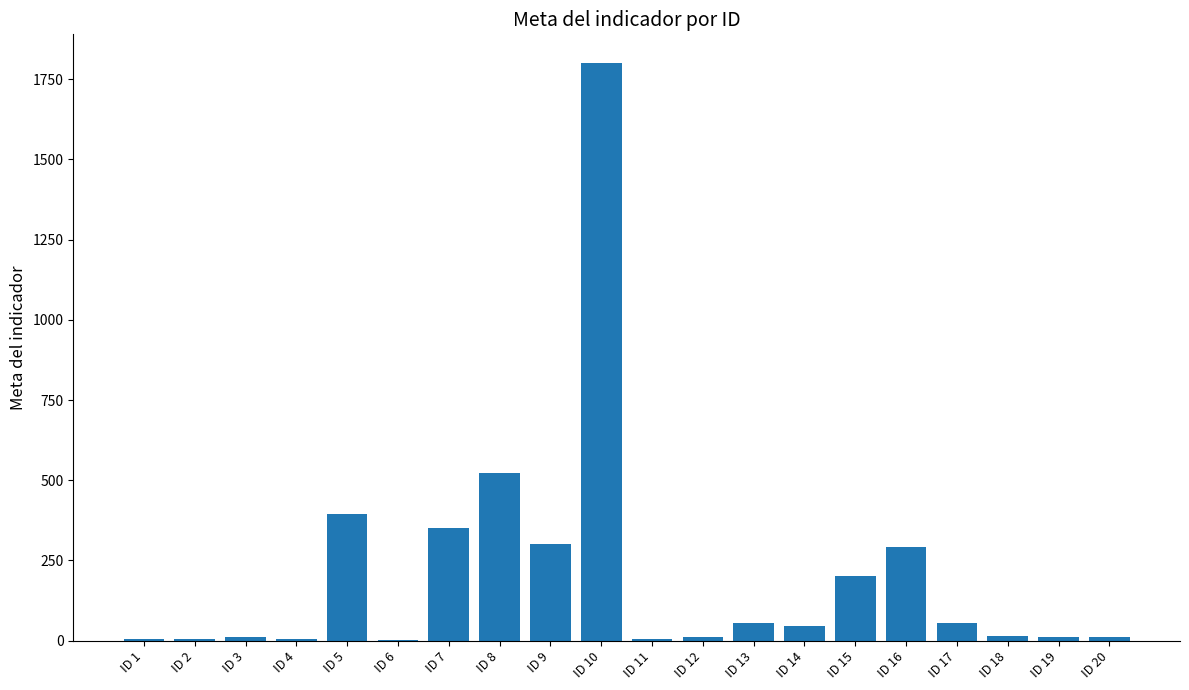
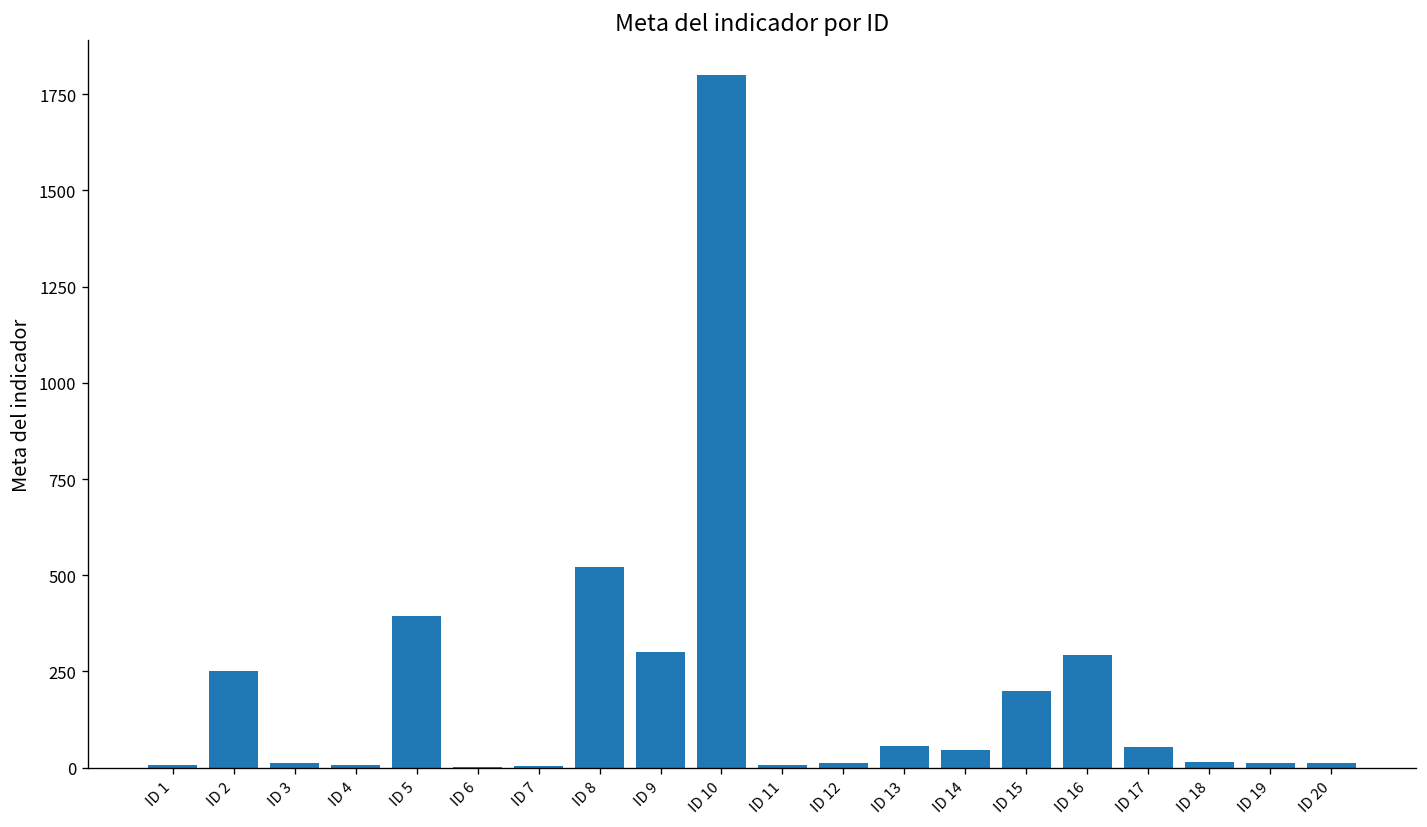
  {
-   "ID 2": 10,
+   "ID 2": 250,
    "ID 3": 10,
    "ID 5": 390,
-   "ID 7": 350,
+   "ID 7": 0,
    "ID 8": 520,
    "ID 9": 300,
    "ID 10": 1800,
    "ID 12": 10,
    "ID 13": 60,
    "ID 14": 50,
    "ID 15": 200,
    "ID 16": 290,
    "ID 17": 50,
    "ID 18": 20,
    "ID 19": 10,
    "ID 20": 10
  }
